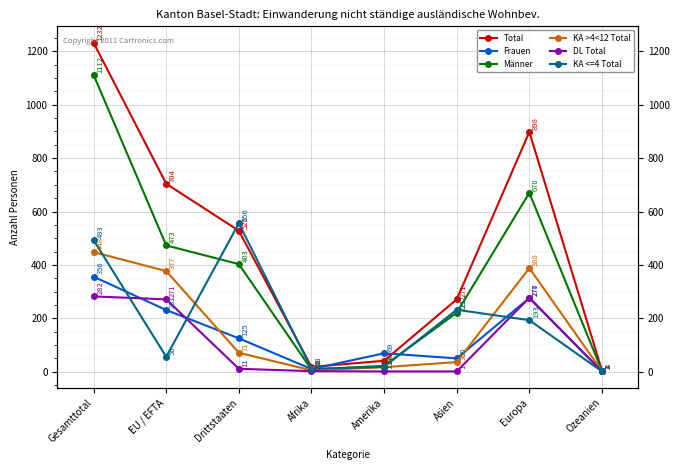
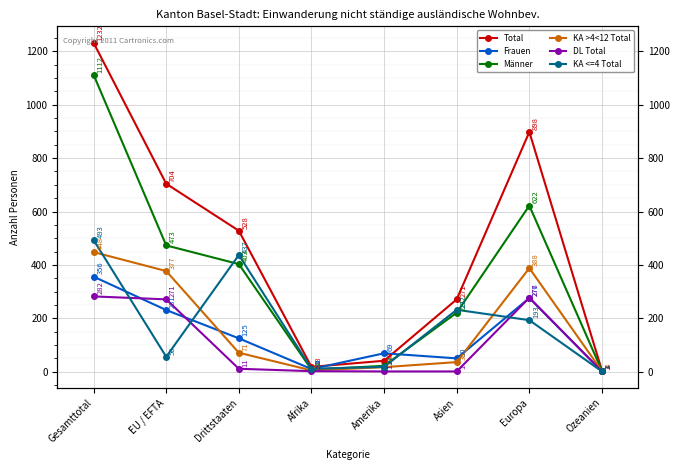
  {
    "Total": {
      "EU / EFTA": 704,
      "Europa": 898
    },
    "Frauen": {
      "Gesamttotal": 356,
      "Drittstaaten": 125,
      "Amerika": 69
    },
    "Männer": {
      "Gesamttotal": 1112,
      "EU / EFTA": 473,
      "Drittstaaten": 403,
-     "Europa": 670
+     "Europa": 622
    },
    "KA >4<12 Total": {
      "Gesamttotal": 448,
      "EU / EFTA": 377,
      "Drittstaaten": 71,
      "Europa": 388
    },
    "DL Total": {
      "Gesamttotal": 282,
      "Drittstaaten": 11,
      "Amerika": 1,
      "Asien": 1
    },
    "KA <=4 Total": {
      "Gesamttotal": 493,
      "EU / EFTA": 56,
-     "Drittstaaten": 556,
+     "Drittstaaten": 437,
      "Europa": 193
    }
  }
